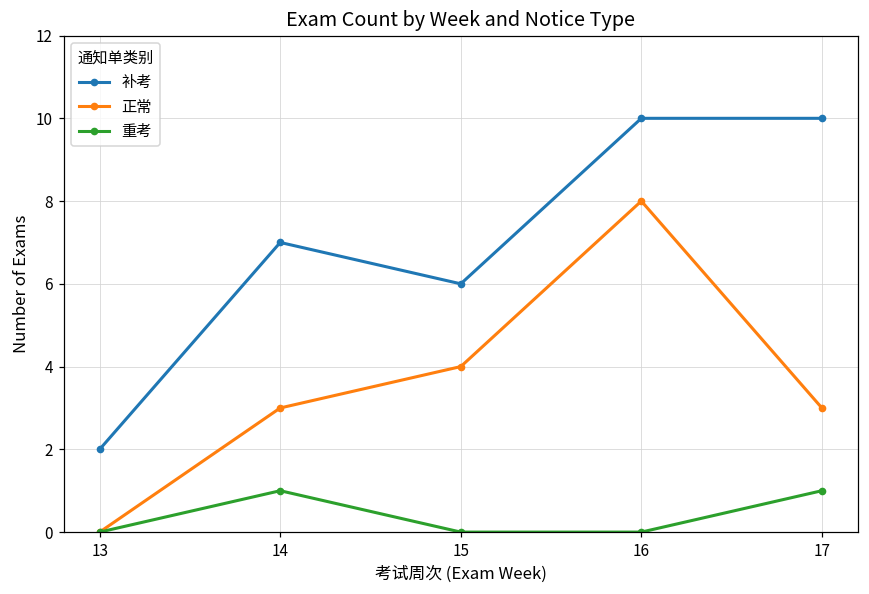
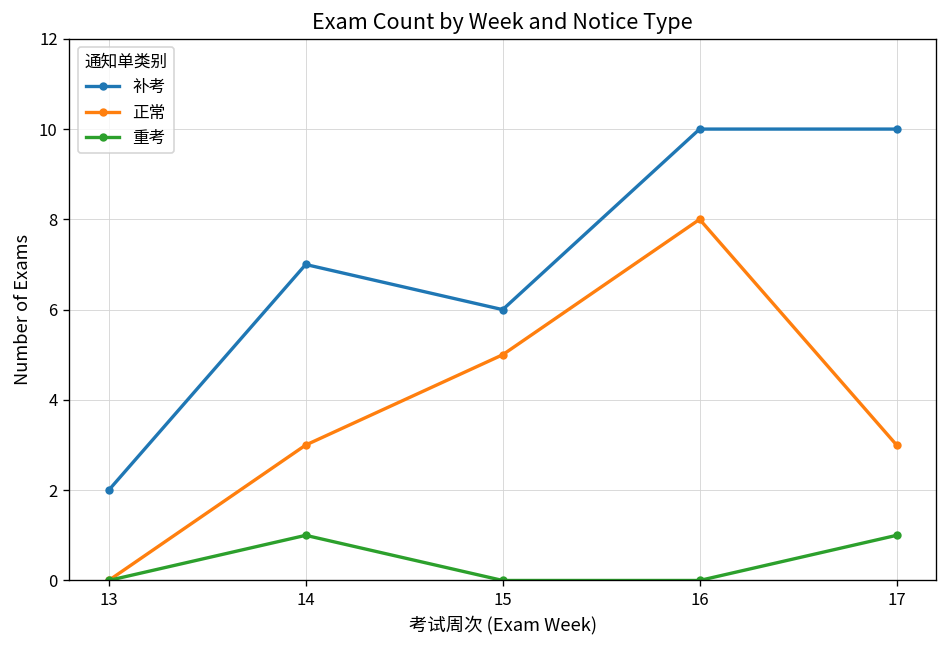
  {
    "补考": {
      "13": 2,
      "14": 7,
      "15": 6,
      "16": 10,
      "17": 10
    },
    "正常": {
      "14": 3,
-     "15": 4,
+     "15": 5,
      "16": 8,
      "17": 3
    },
    "重考": {
      "14": 1,
      "15": 0,
      "16": 0,
      "17": 1
    }
  }
